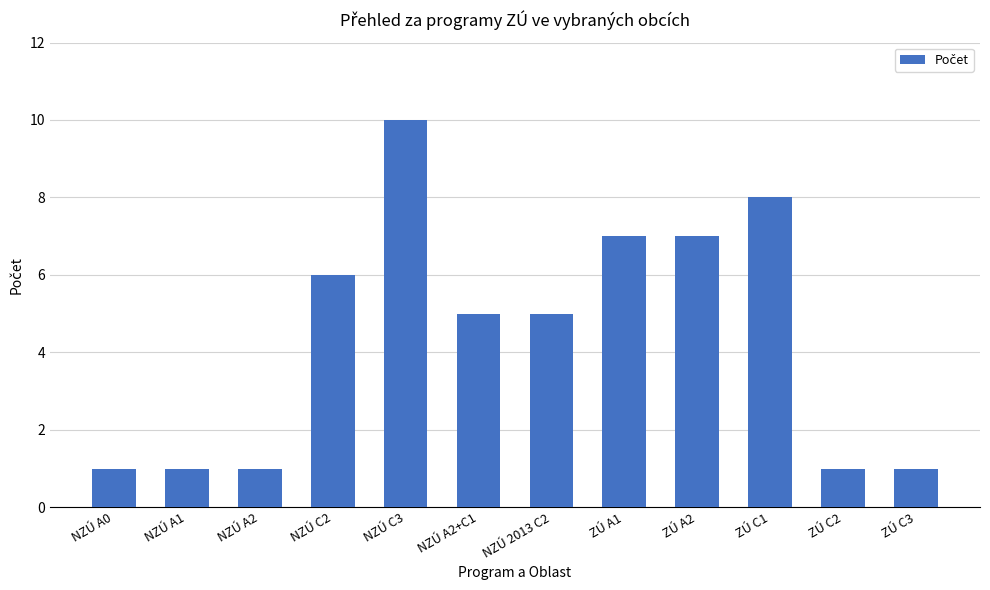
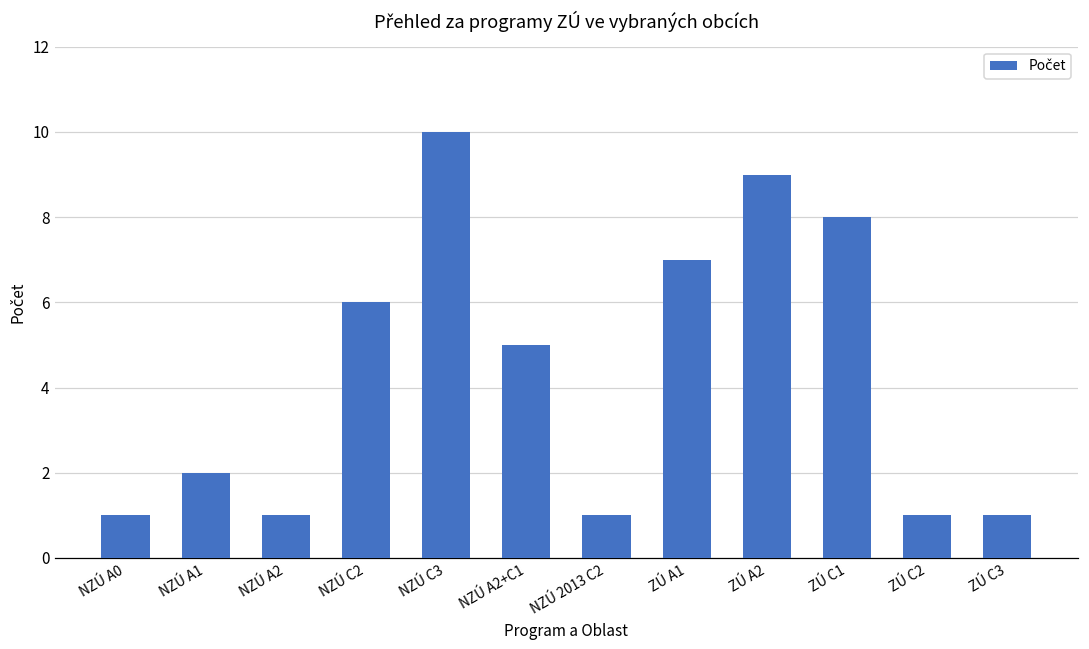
  {
    "NZÚ A0": 1,
-   "NZÚ A1": 1,
+   "NZÚ A1": 2,
    "NZÚ A2": 1,
    "NZÚ C2": 6,
    "NZÚ C3": 10,
    "NZÚ A2+C1": 5,
-   "NZÚ 2013 C2": 5,
+   "NZÚ 2013 C2": 1,
    "ZÚ A1": 7,
-   "ZÚ A2": 7,
+   "ZÚ A2": 9,
    "ZÚ C1": 8,
    "ZÚ C2": 1,
    "ZÚ C3": 1
  }
